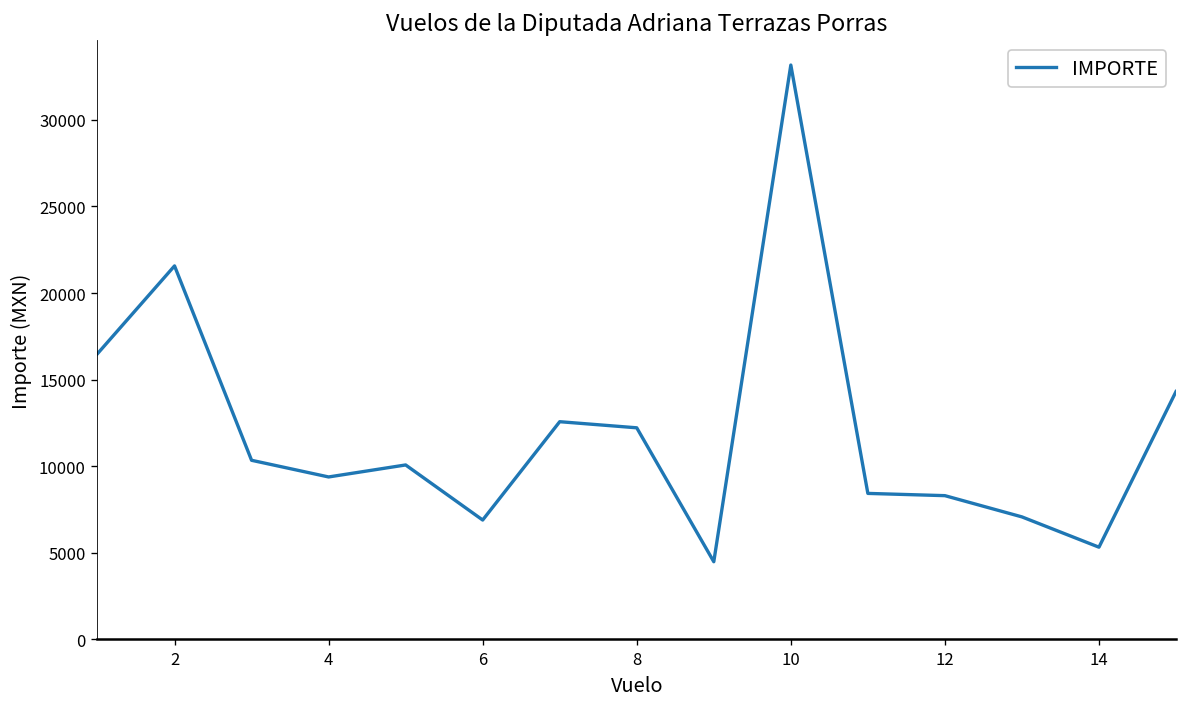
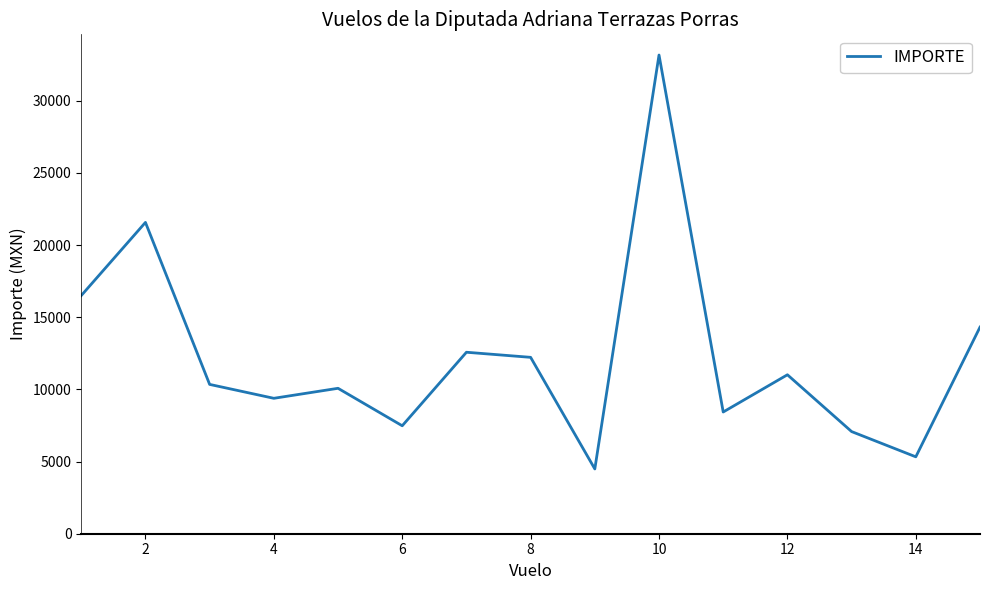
  {
    "2": 21600,
    "4": 9400,
-   "6": 6900,
+   "6": 7500,
    "8": 12200,
    "10": 33200,
-   "12": 8300,
+   "12": 11000,
    "14": 5300
  }
